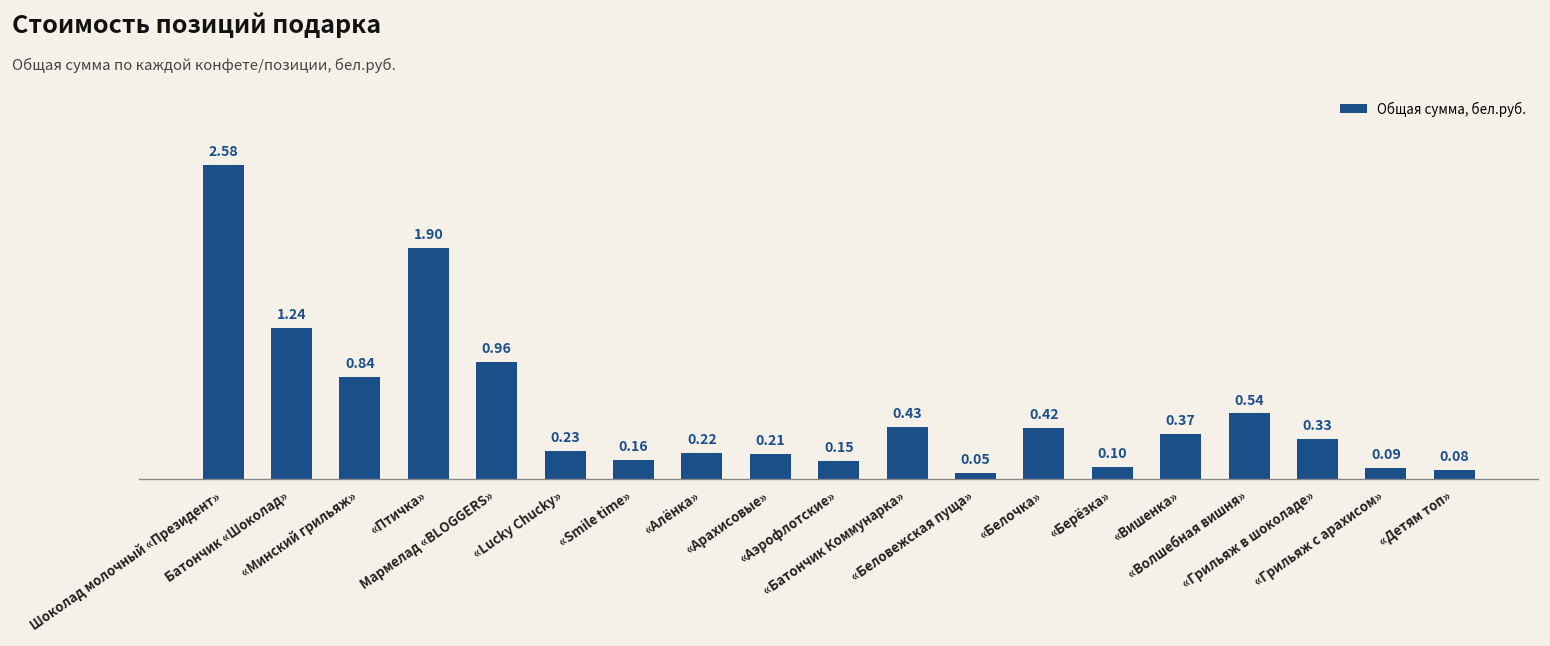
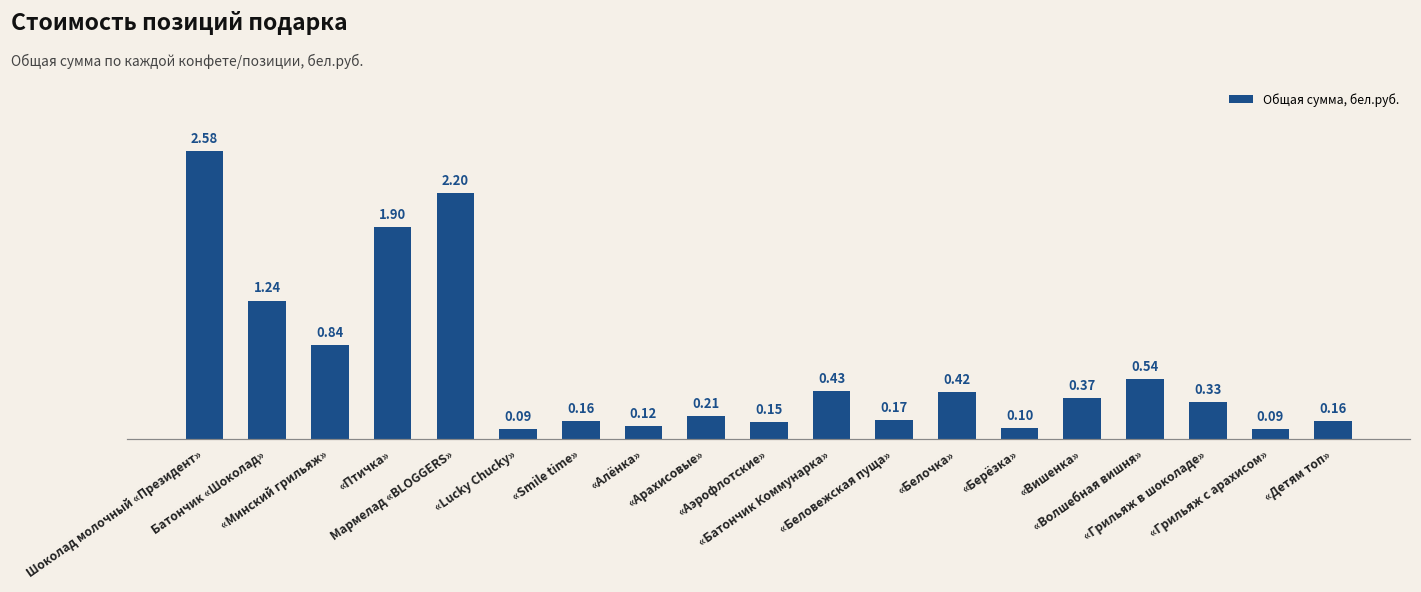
  {
    "Шоколад молочный «Президент»": 2.58,
    "Батончик «Шоколад»": 1.24,
    "«Минский грильяж»": 0.84,
    "«Птичка»": 1.90,
-   "Мармелад «BLOGGERS»": 0.96,
-   "«Lucky Chucky»": 0.23,
+   "Мармелад «BLOGGERS»": 2.20,
+   "«Lucky Chucky»": 0.09,
    "«Smile time»": 0.16,
-   "«Алёнка»": 0.22,
+   "«Алёнка»": 0.12,
    "«Арахисовые»": 0.21,
    "«Аэрофлотские»": 0.15,
    "«Батончик Коммунарка»": 0.43,
-   "«Беловежская пуща»": 0.05,
+   "«Беловежская пуща»": 0.17,
    "«Белочка»": 0.42,
    "«Берёзка»": 0.10,
    "«Вишенка»": 0.37,
    "«Волшебная вишня»": 0.54,
    "«Грильяж в шоколаде»": 0.33,
    "«Грильяж с арахисом»": 0.09,
-   "«Детям топ»": 0.08
+   "«Детям топ»": 0.16
  }
